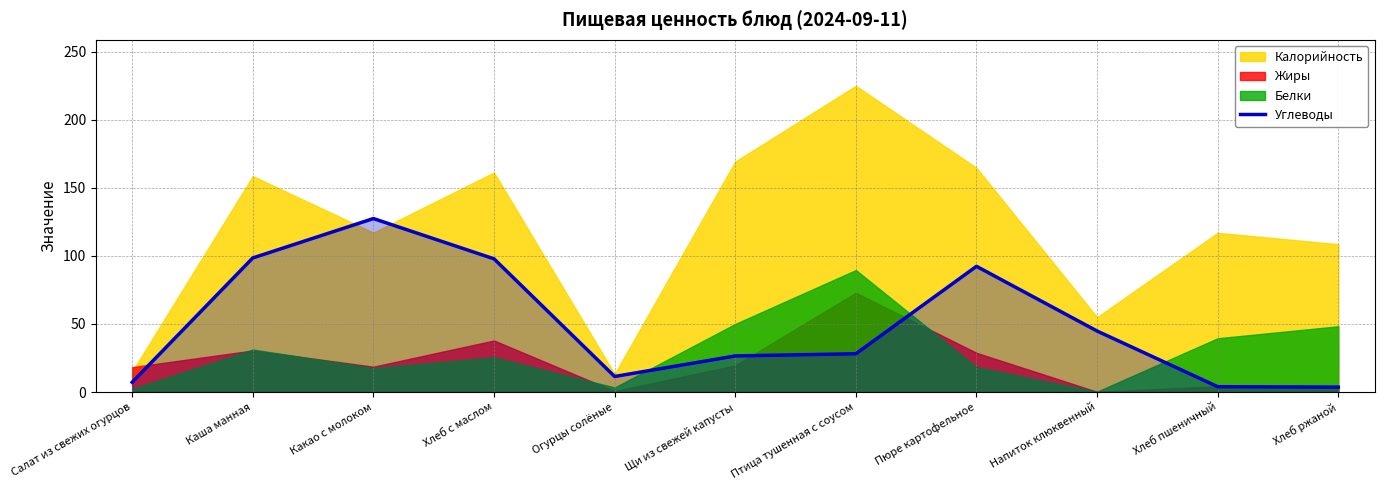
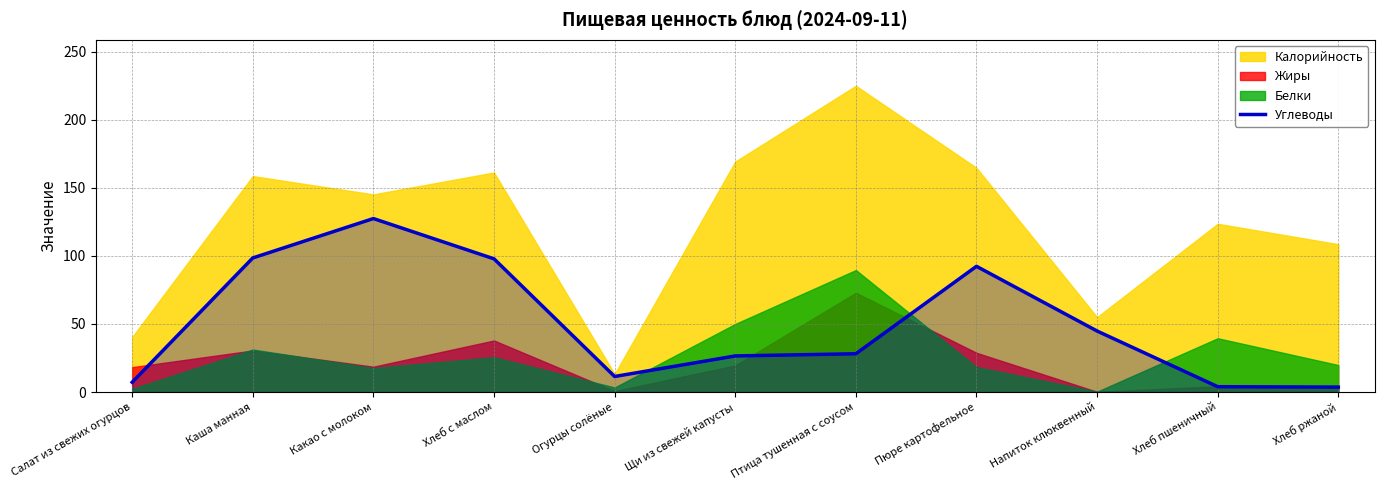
  {
    "Калорийность": {
-     "Салат из свежих огурцов": 15,
+     "Салат из свежих огурцов": 40,
      "Каша манная": 159,
-     "Какао с молоком": 117,
+     "Какао с молоком": 145,
      "Хлеб с маслом": 161,
      "Щи из свежей капусты": 169,
      "Птица тушенная с соусом": 225,
      "Пюре картофельное": 165,
      "Напиток клюквенный": 55,
-     "Хлеб пшеничный": 117,
+     "Хлеб пшеничный": 124,
      "Хлеб ржаной": 109
    },
    "Жиры": {
      "Салат из свежих огурцов": 18,
      "Хлеб с маслом": 38,
      "Щи из свежей капусты": 20,
      "Птица тушенная с соусом": 73,
      "Пюре картофельное": 29
    },
    "Белки": {
      "Салат из свежих огурцов": 2,
      "Хлеб с маслом": 26,
      "Огурцы солёные": 3,
      "Щи из свежей капусты": 50,
      "Птица тушенная с соусом": 90,
      "Пюре картофельное": 18,
      "Хлеб пшеничный": 40,
-     "Хлеб ржаной": 48
+     "Хлеб ржаной": 20
    },
    "Углеводы": {
      "Салат из свежих огурцов": 7,
      "Каша манная": 99,
      "Какао с молоком": 127,
      "Хлеб с маслом": 98,
      "Щи из свежей капусты": 27,
      "Птица тушенная с соусом": 28,
      "Пюре картофельное": 92,
      "Напиток клюквенный": 45
    }
  }
